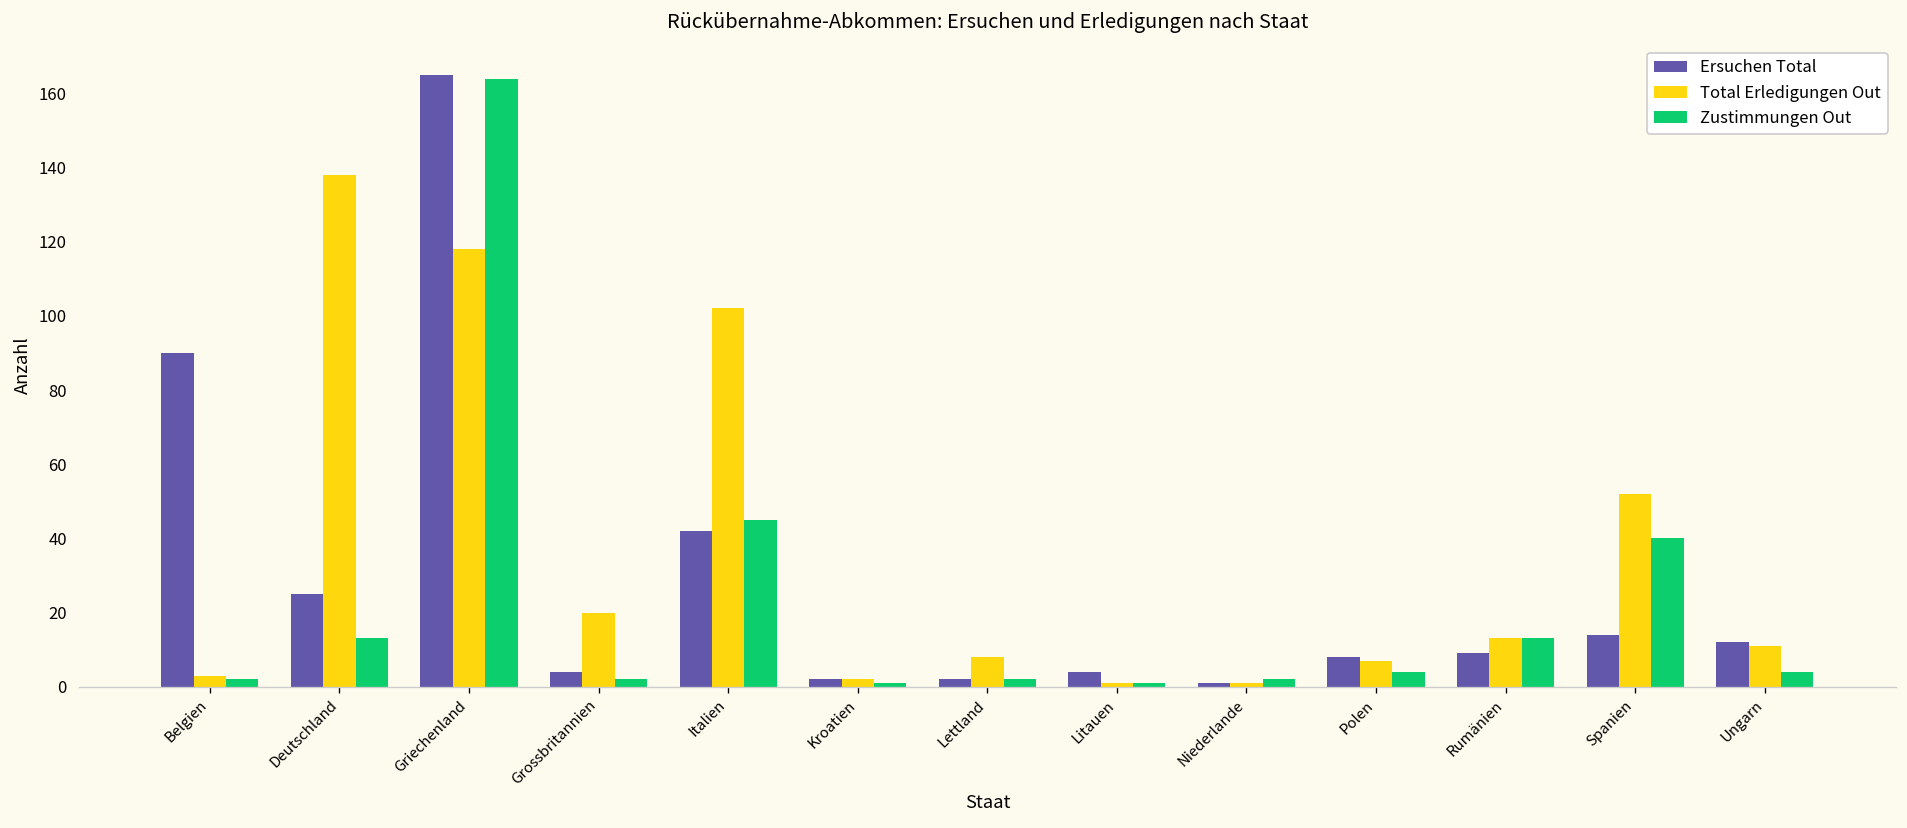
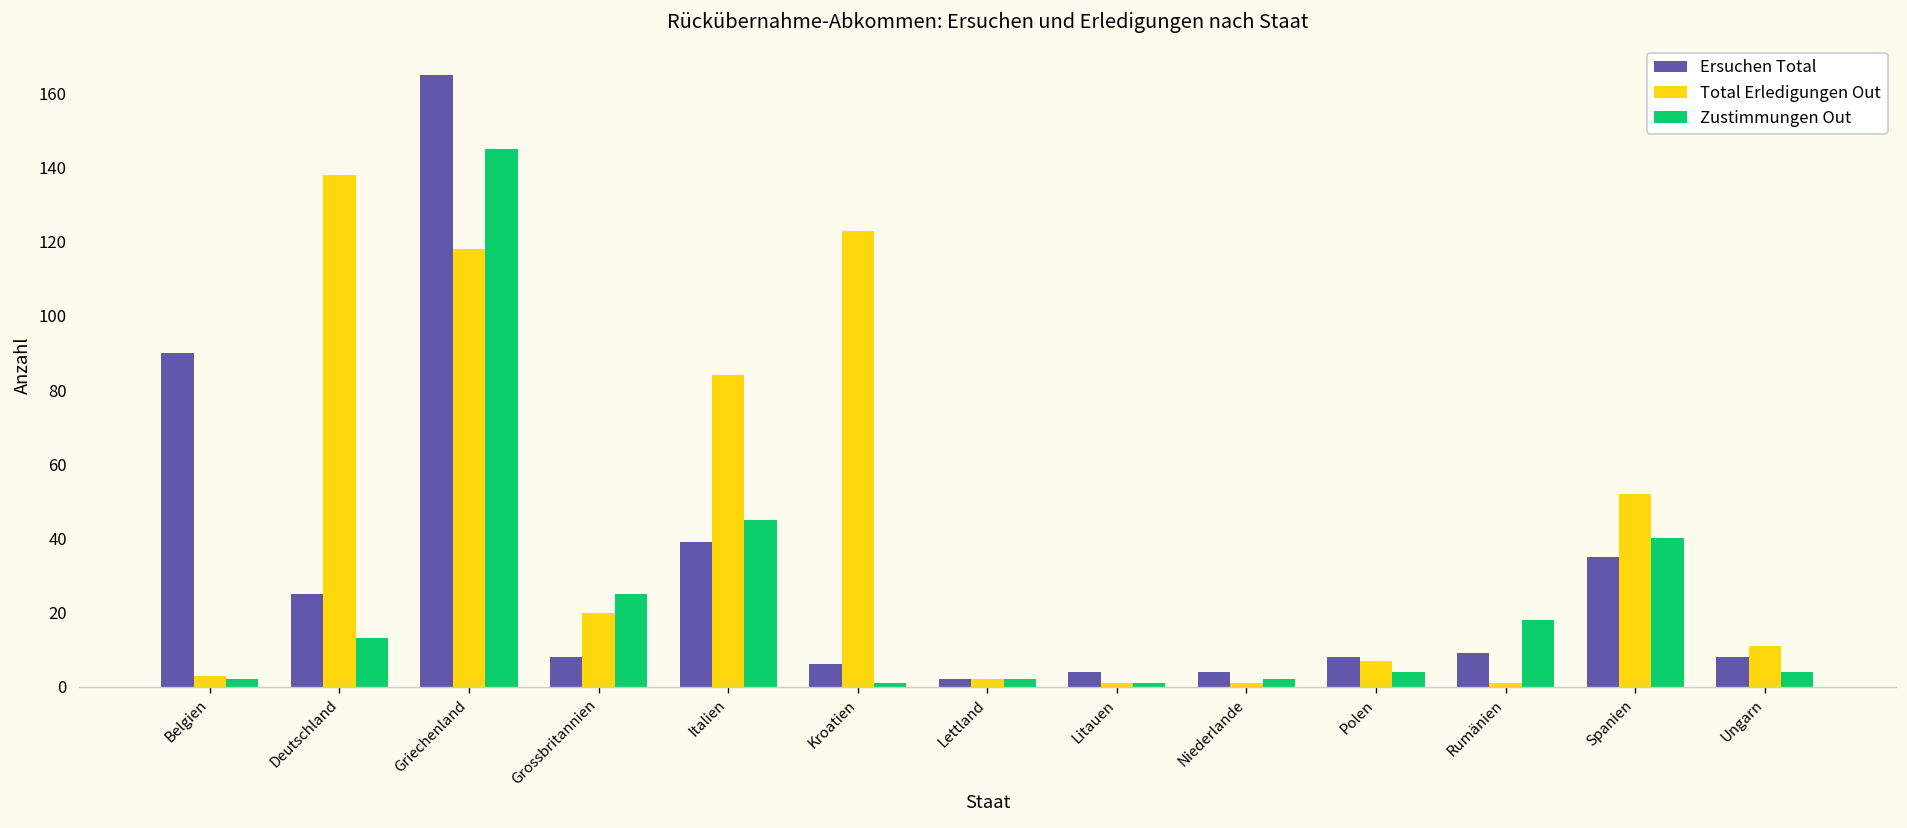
  {
    "Ersuchen Total": {
      "Belgien": 90,
      "Deutschland": 25,
      "Griechenland": 165,
-     "Grossbritannien": 4,
-     "Italien": 42,
-     "Kroatien": 2,
+     "Grossbritannien": 8,
+     "Italien": 39,
+     "Kroatien": 6,
      "Lettland": 2,
      "Litauen": 4,
-     "Niederlande": 1,
+     "Niederlande": 4,
      "Polen": 8,
      "Rumänien": 9,
-     "Spanien": 14,
-     "Ungarn": 12
+     "Spanien": 35,
+     "Ungarn": 8
    },
    "Total Erledigungen Out": {
      "Belgien": 3,
      "Deutschland": 138,
      "Griechenland": 118,
      "Grossbritannien": 20,
-     "Italien": 102,
-     "Kroatien": 2,
-     "Lettland": 8,
+     "Italien": 84,
+     "Kroatien": 123,
+     "Lettland": 2,
      "Litauen": 1,
      "Niederlande": 1,
      "Polen": 7,
-     "Rumänien": 13,
+     "Rumänien": 1,
      "Spanien": 52,
      "Ungarn": 11
    },
    "Zustimmungen Out": {
      "Belgien": 2,
      "Deutschland": 13,
-     "Griechenland": 164,
-     "Grossbritannien": 2,
+     "Griechenland": 145,
+     "Grossbritannien": 25,
      "Italien": 45,
      "Kroatien": 1,
      "Lettland": 2,
      "Litauen": 1,
      "Niederlande": 2,
      "Polen": 4,
-     "Rumänien": 13,
+     "Rumänien": 18,
      "Spanien": 40,
      "Ungarn": 4
    }
  }
